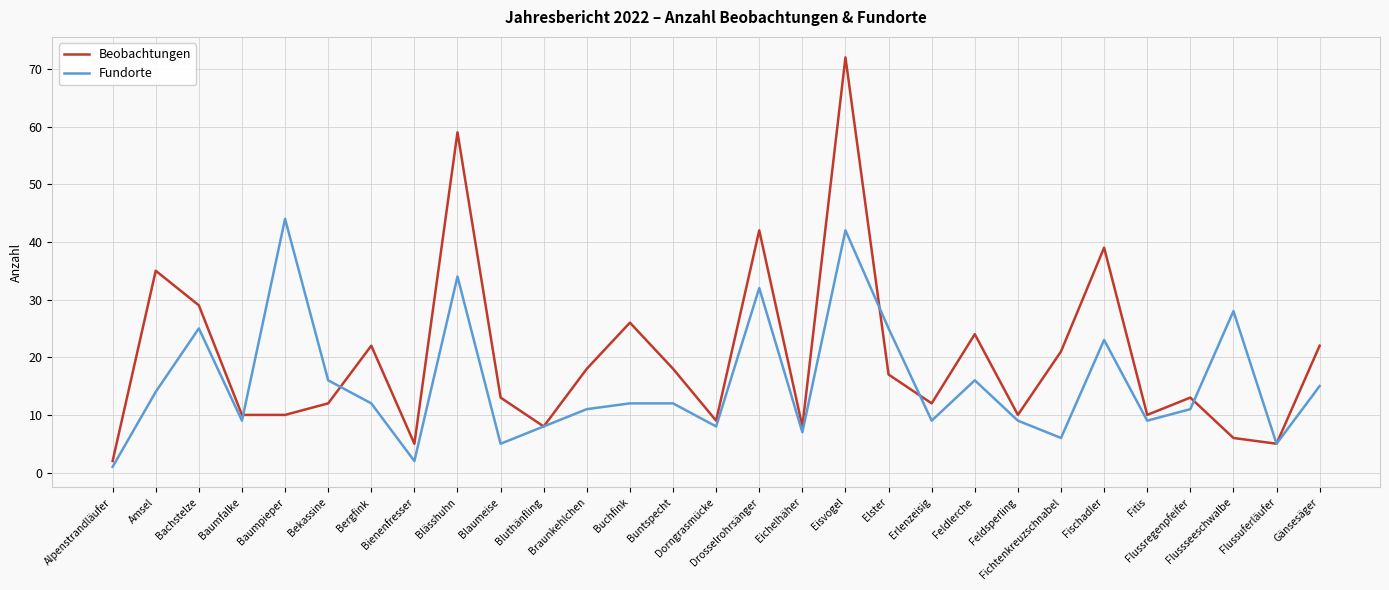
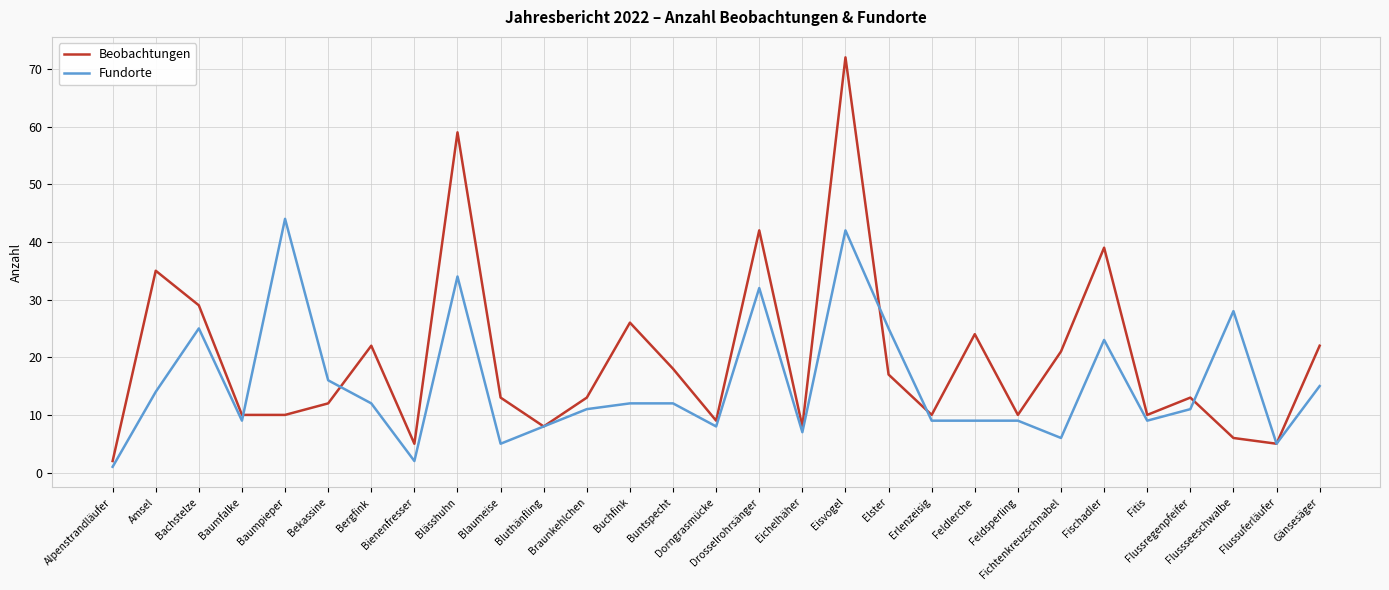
  {
    "Beobachtungen": {
      "Alpenstrandläufer": 2,
      "Amsel": 35,
      "Bachstelze": 29,
      "Baumfalke": 10,
      "Baumpieper": 10,
      "Bekassine": 12,
      "Bergfink": 22,
      "Bienenfresser": 5,
      "Blässhuhn": 59,
      "Blaumeise": 13,
-     "Braunkehlchen": 18,
+     "Braunkehlchen": 13,
      "Buchfink": 26,
      "Buntspecht": 18,
      "Dorngrasmücke": 9,
      "Drosselrohrsänger": 42,
      "Eichelhäher": 8,
      "Eisvogel": 72,
      "Elster": 17,
-     "Erlenzeisig": 12,
+     "Erlenzeisig": 10,
      "Feldlerche": 24,
      "Feldsperling": 10,
      "Fichtenkreuzschnabel": 21,
      "Fischadler": 39,
      "Fitis": 10,
      "Flussregenpfeifer": 13,
      "Flussseeschwalbe": 6,
      "Gänsesäger": 22
    },
    "Fundorte": {
      "Alpenstrandläufer": 1,
      "Amsel": 14,
      "Bachstelze": 25,
      "Baumfalke": 9,
      "Baumpieper": 44,
      "Bekassine": 16,
      "Bergfink": 12,
      "Bienenfresser": 2,
      "Blässhuhn": 34,
      "Blaumeise": 5,
      "Braunkehlchen": 11,
      "Buchfink": 12,
      "Buntspecht": 12,
      "Dorngrasmücke": 8,
      "Drosselrohrsänger": 32,
      "Eichelhäher": 7,
      "Eisvogel": 42,
      "Elster": 25,
      "Erlenzeisig": 9,
-     "Feldlerche": 16,
+     "Feldlerche": 9,
      "Feldsperling": 9,
      "Fichtenkreuzschnabel": 6,
      "Fischadler": 23,
      "Fitis": 9,
      "Flussregenpfeifer": 11,
      "Flussseeschwalbe": 28,
      "Gänsesäger": 15
    }
  }
